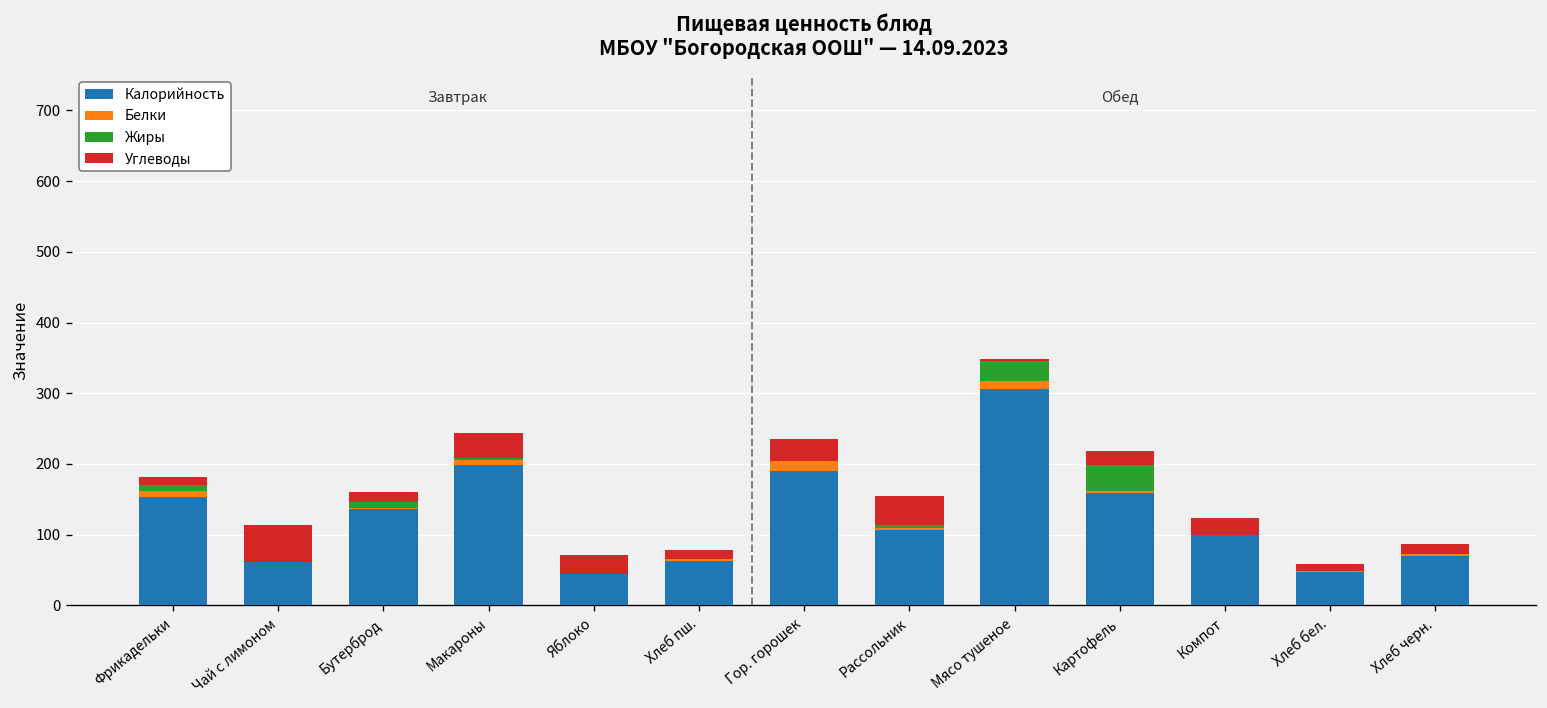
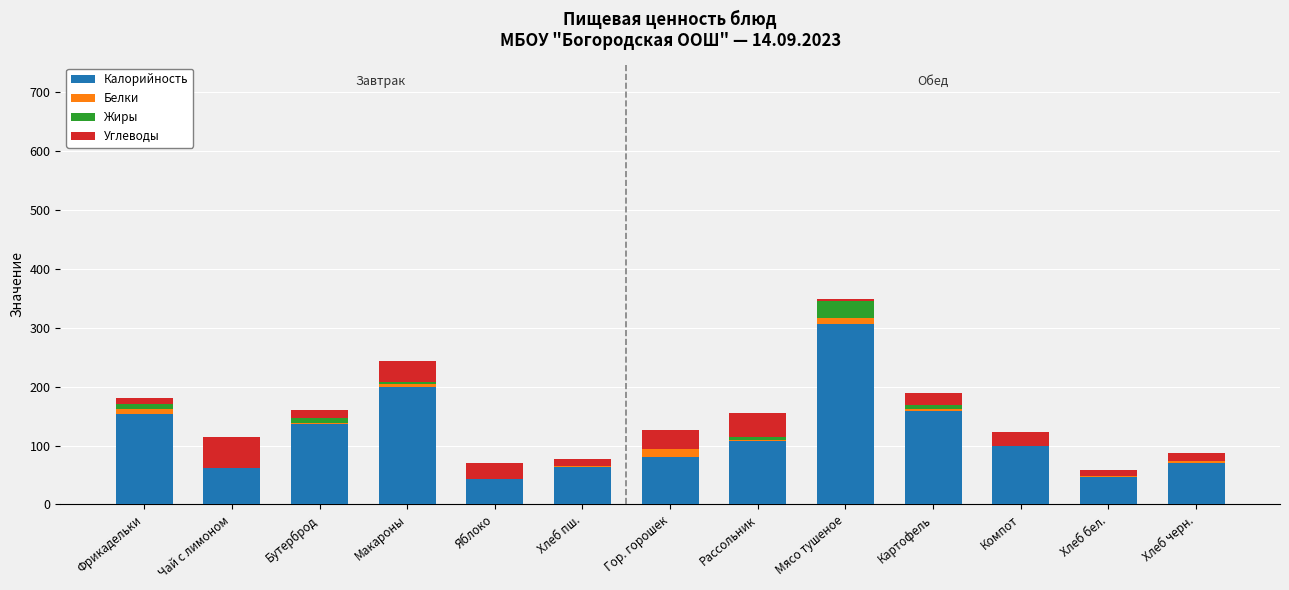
  {
    "Калорийность": {
      "Фрикадельки": 150,
      "Чай с лимоном": 60,
      "Бутерброд": 140,
      "Макароны": 200,
      "Яблоко": 40,
      "Хлеб пш.": 60,
-     "Гор. горошек": 190,
+     "Гор. горошек": 80,
      "Рассольник": 110,
      "Мясо тушеное": 310,
      "Картофель": 160,
      "Компот": 100,
      "Хлеб бел.": 50,
      "Хлеб черн.": 70
    },
    "Белки": {
      "Фрикадельки": 10,
      "Чай с лимоном": 0,
      "Макароны": 10,
      "Яблоко": 0,
      "Гор. горошек": 10,
      "Мясо тушеное": 10,
      "Компот": 0
    },
    "Жиры": {
      "Фрикадельки": 10,
      "Чай с лимоном": 0,
      "Бутерброд": 10,
      "Яблоко": 0,
      "Хлеб пш.": 0,
      "Гор. горошек": 0,
      "Рассольник": 10,
      "Мясо тушеное": 30,
-     "Картофель": 40,
+     "Картофель": 10,
      "Компот": 0,
      "Хлеб бел.": 0,
      "Хлеб черн.": 0
    },
    "Углеводы": {
      "Фрикадельки": 10,
      "Чай с лимоном": 50,
      "Бутерброд": 20,
      "Макароны": 40,
      "Яблоко": 30,
      "Хлеб пш.": 10,
      "Гор. горошек": 30,
      "Рассольник": 40,
      "Картофель": 20,
      "Компот": 20,
      "Хлеб бел.": 10,
      "Хлеб черн.": 10
    }
  }
